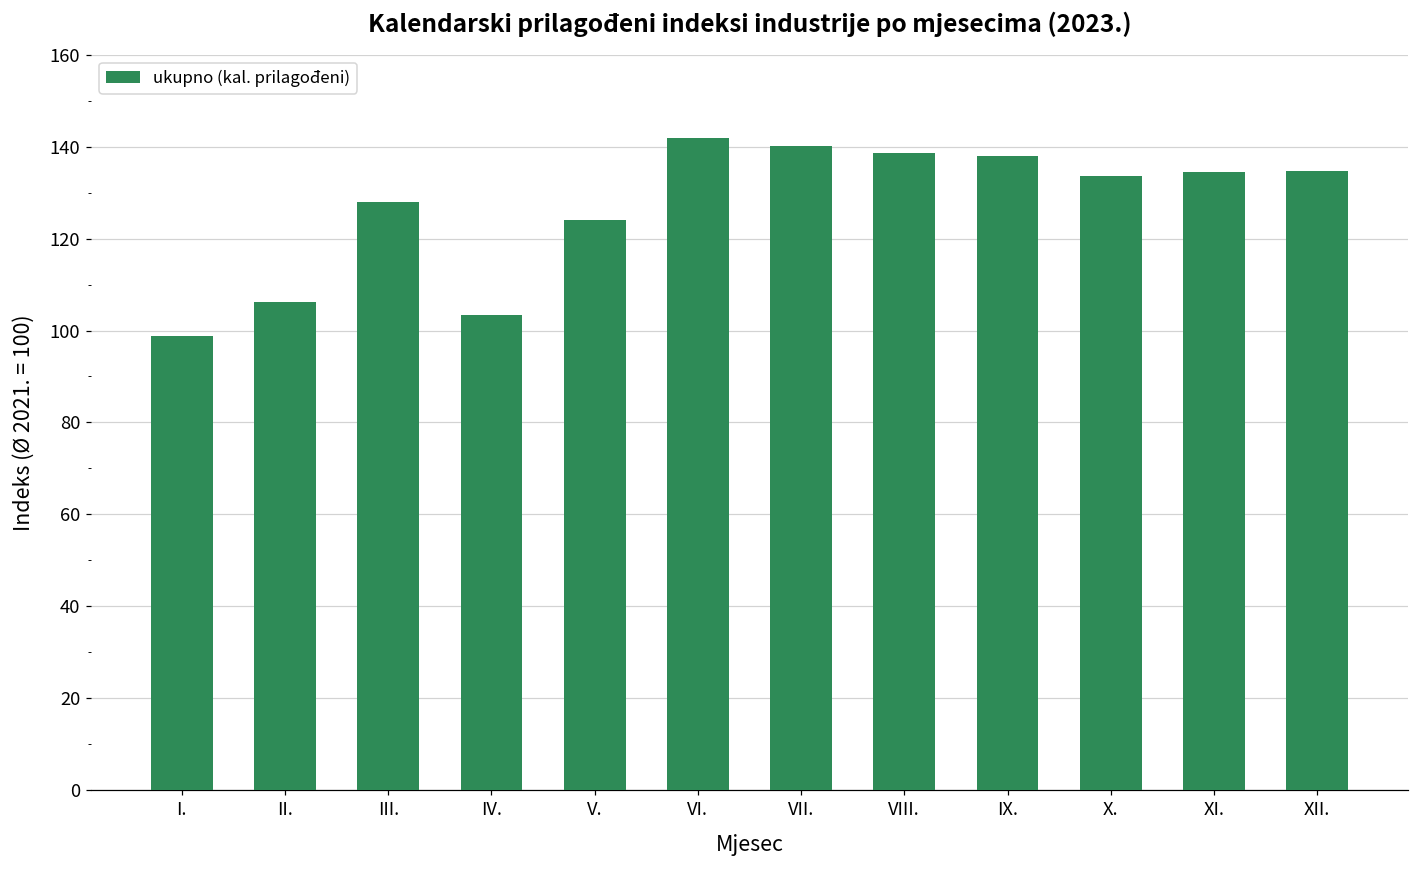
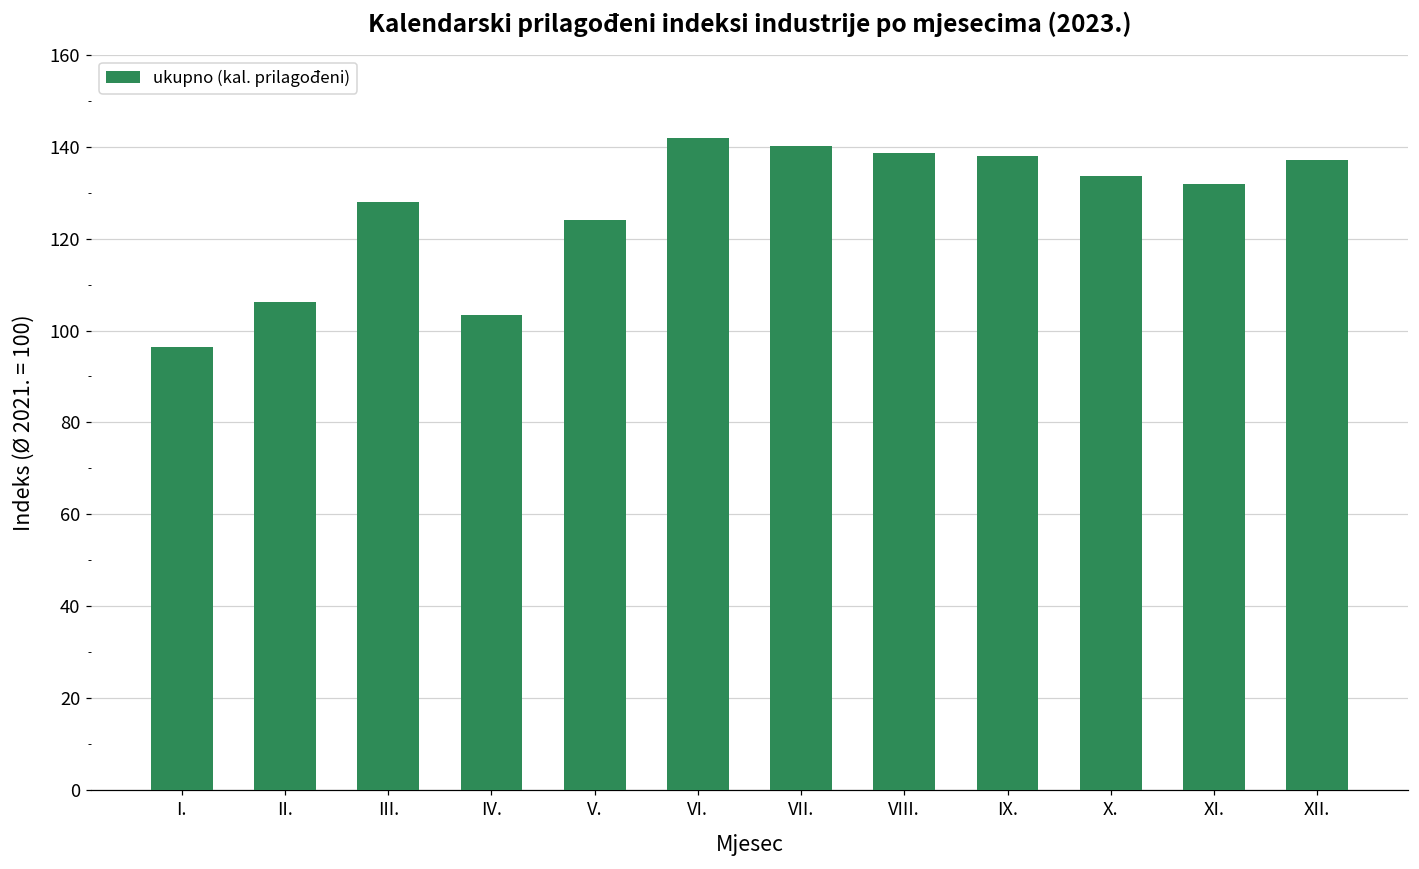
  {
-   "I.": 99,
+   "I.": 96,
    "II.": 106,
    "III.": 128,
    "IV.": 103,
    "V.": 124,
    "VI.": 142,
    "VII.": 140,
    "VIII.": 139,
    "IX.": 138,
    "X.": 134,
-   "XI.": 134,
-   "XII.": 135
+   "XI.": 132,
+   "XII.": 137
  }
